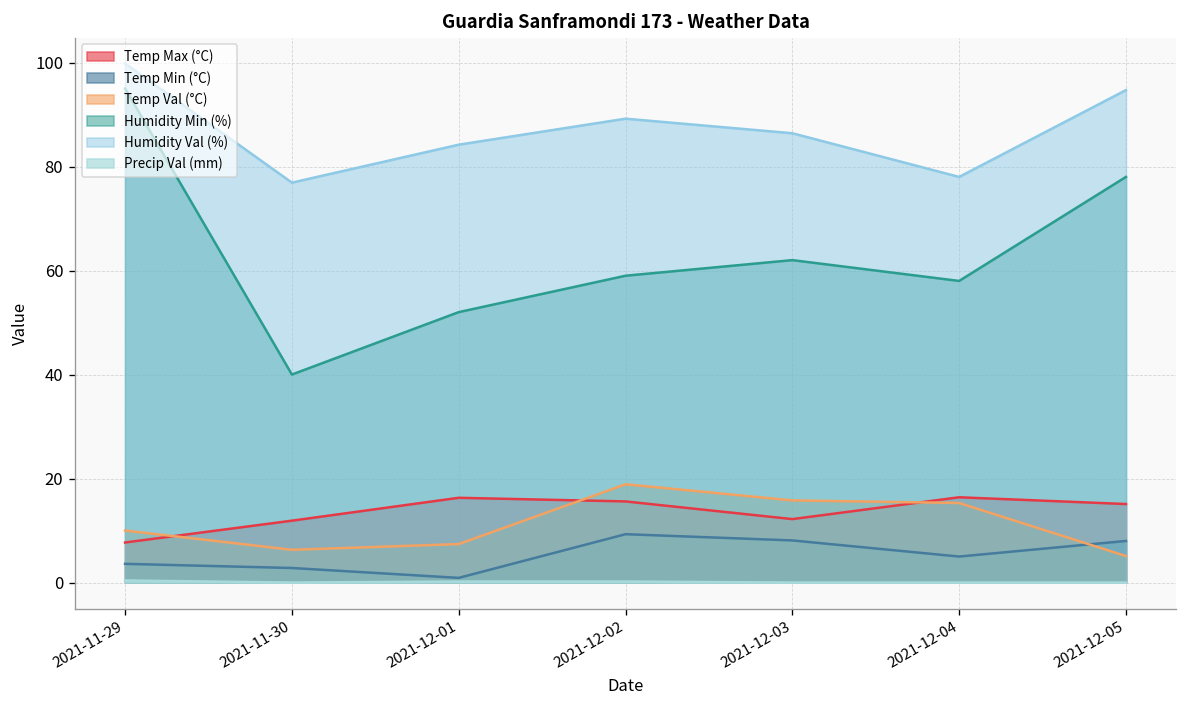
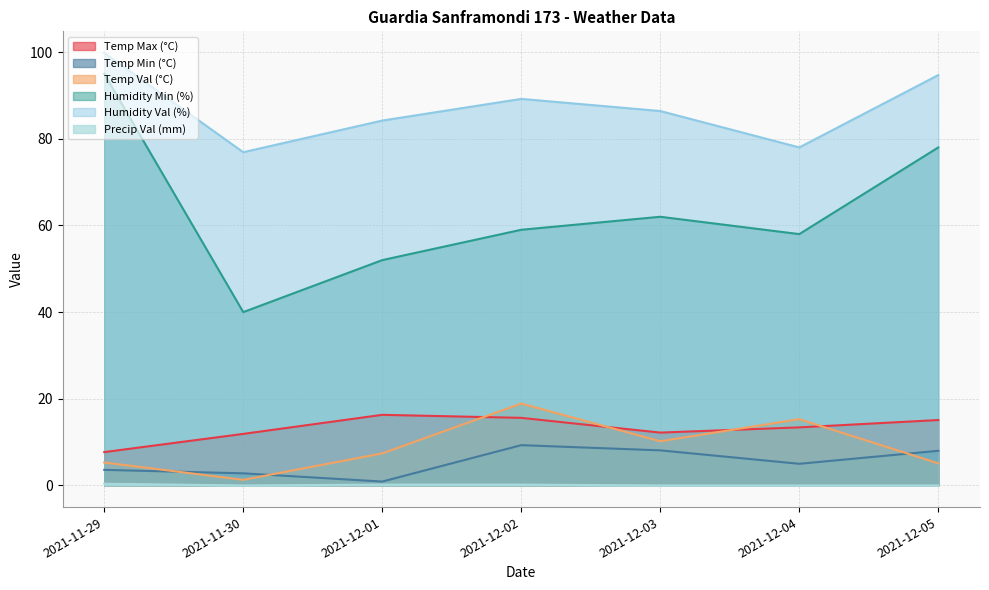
  {
    "Temp Max (°C)": {
      "2021-11-29": 8,
      "2021-11-30": 12,
      "2021-12-01": 16,
      "2021-12-02": 16,
      "2021-12-03": 12,
-     "2021-12-04": 16,
+     "2021-12-04": 13,
      "2021-12-05": 15
    },
    "Temp Val (°C)": {
-     "2021-11-29": 10,
-     "2021-11-30": 6,
+     "2021-11-29": 5,
+     "2021-11-30": 1,
      "2021-12-01": 7,
      "2021-12-02": 19,
-     "2021-12-03": 16,
+     "2021-12-03": 10,
      "2021-12-04": 15,
      "2021-12-05": 5
    }
  }
